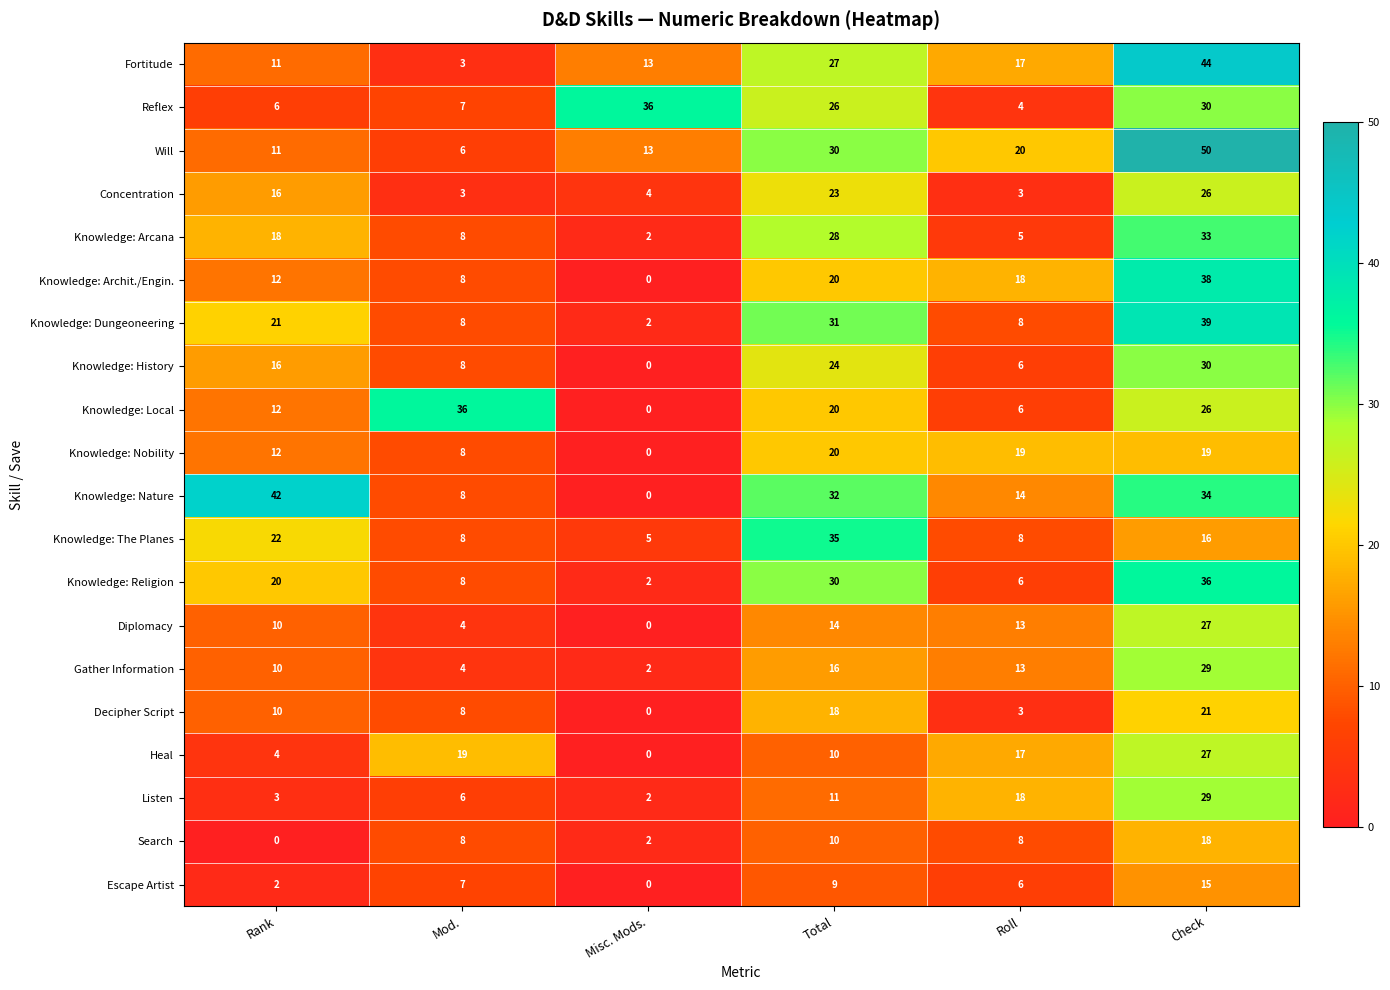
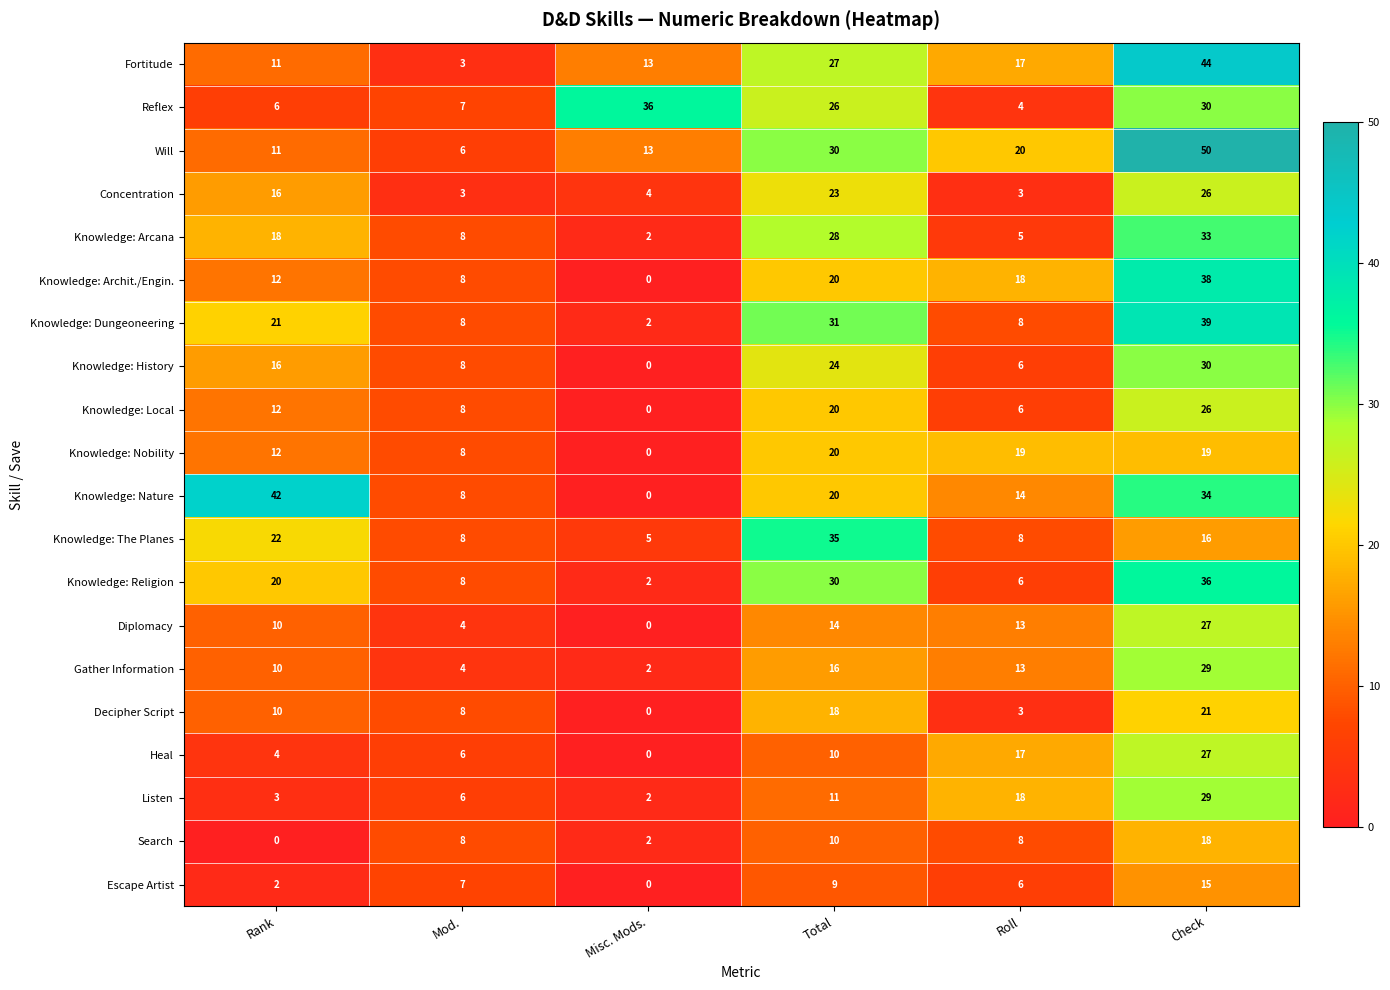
  {
    "Fortitude": {
      "Rank": 11,
      "Mod.": 3,
      "Misc. Mods.": 13,
      "Total": 27,
      "Roll": 17,
      "Check": 44
    },
    "Reflex": {
      "Rank": 6,
      "Mod.": 7,
      "Misc. Mods.": 36,
      "Total": 26,
      "Roll": 4,
      "Check": 30
    },
    "Will": {
      "Rank": 11,
      "Mod.": 6,
      "Misc. Mods.": 13,
      "Total": 30,
      "Roll": 20,
      "Check": 50
    },
    "Concentration": {
      "Rank": 16,
      "Mod.": 3,
      "Misc. Mods.": 4,
      "Total": 23,
      "Roll": 3,
      "Check": 26
    },
    "Knowledge: Arcana": {
      "Rank": 18,
      "Mod.": 8,
      "Misc. Mods.": 2,
      "Total": 28,
      "Roll": 5,
      "Check": 33
    },
    "Knowledge: Archit./Engin.": {
      "Rank": 12,
      "Mod.": 8,
      "Misc. Mods.": 0,
      "Total": 20,
      "Roll": 18,
      "Check": 38
    },
    "Knowledge: Dungeoneering": {
      "Rank": 21,
      "Mod.": 8,
      "Misc. Mods.": 2,
      "Total": 31,
      "Roll": 8,
      "Check": 39
    },
    "Knowledge: History": {
      "Rank": 16,
      "Mod.": 8,
      "Misc. Mods.": 0,
      "Total": 24,
      "Roll": 6,
      "Check": 30
    },
    "Knowledge: Local": {
      "Rank": 12,
-     "Mod.": 36,
+     "Mod.": 8,
      "Misc. Mods.": 0,
      "Total": 20,
      "Roll": 6,
      "Check": 26
    },
    "Knowledge: Nobility": {
      "Rank": 12,
      "Mod.": 8,
      "Misc. Mods.": 0,
      "Total": 20,
      "Roll": 19,
      "Check": 19
    },
    "Knowledge: Nature": {
      "Rank": 42,
      "Mod.": 8,
      "Misc. Mods.": 0,
-     "Total": 32,
+     "Total": 20,
      "Roll": 14,
      "Check": 34
    },
    "Knowledge: The Planes": {
      "Rank": 22,
      "Mod.": 8,
      "Misc. Mods.": 5,
      "Total": 35,
      "Roll": 8,
      "Check": 16
    },
    "Knowledge: Religion": {
      "Rank": 20,
      "Mod.": 8,
      "Misc. Mods.": 2,
      "Total": 30,
      "Roll": 6,
      "Check": 36
    },
    "Diplomacy": {
      "Rank": 10,
      "Mod.": 4,
      "Misc. Mods.": 0,
      "Total": 14,
      "Roll": 13,
      "Check": 27
    },
    "Gather Information": {
      "Rank": 10,
      "Mod.": 4,
      "Misc. Mods.": 2,
      "Total": 16,
      "Roll": 13,
      "Check": 29
    },
    "Decipher Script": {
      "Rank": 10,
      "Mod.": 8,
      "Misc. Mods.": 0,
      "Total": 18,
      "Roll": 3,
      "Check": 21
    },
    "Heal": {
      "Rank": 4,
-     "Mod.": 19,
+     "Mod.": 6,
      "Misc. Mods.": 0,
      "Total": 10,
      "Roll": 17,
      "Check": 27
    },
    "Listen": {
      "Rank": 3,
      "Mod.": 6,
      "Misc. Mods.": 2,
      "Total": 11,
      "Roll": 18,
      "Check": 29
    },
    "Search": {
      "Rank": 0,
      "Mod.": 8,
      "Misc. Mods.": 2,
      "Total": 10,
      "Roll": 8,
      "Check": 18
    },
    "Escape Artist": {
      "Rank": 2,
      "Mod.": 7,
      "Misc. Mods.": 0,
      "Total": 9,
      "Roll": 6,
      "Check": 15
    }
  }
